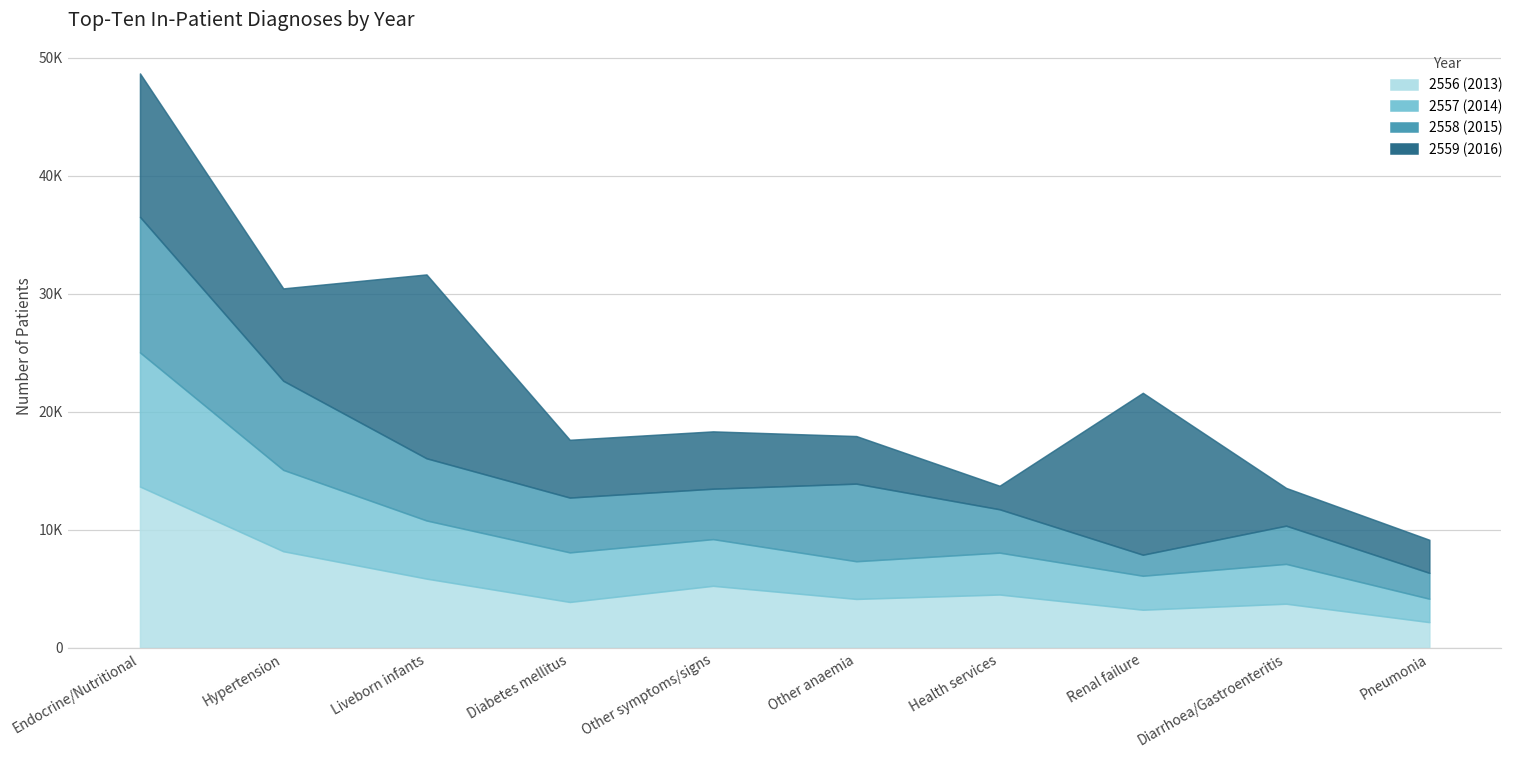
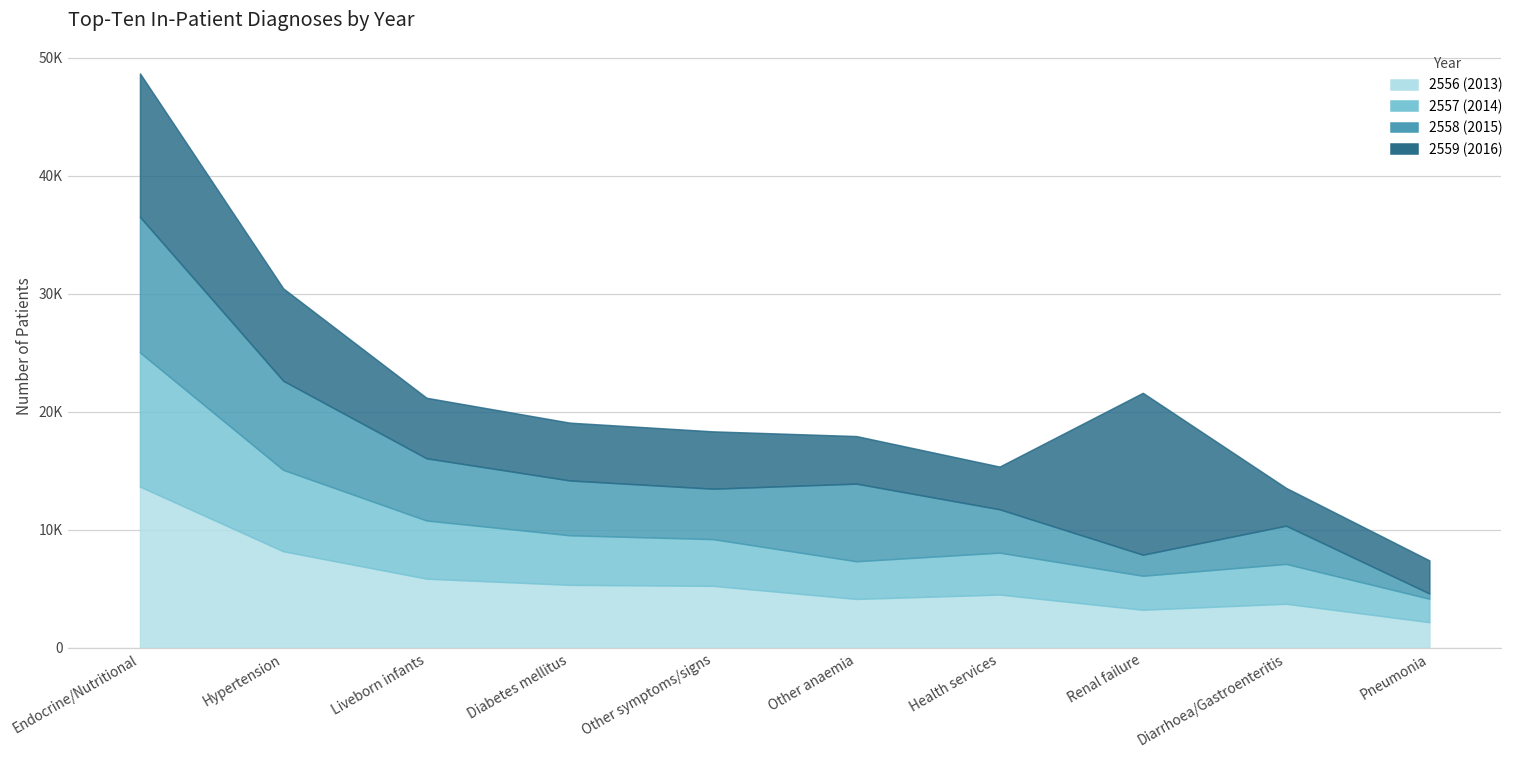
  {
    "2556 (2013)": {
      "Endocrine/Nutritional": 13700,
      "Hypertension": 8200,
      "Liveborn infants": 5900,
-     "Diabetes mellitus": 3900,
+     "Diabetes mellitus": 5300,
      "Other symptoms/signs": 5300,
      "Other anaemia": 4100,
      "Health services": 4500,
      "Renal failure": 3200,
      "Diarrhoea/Gastroenteritis": 3700,
      "Pneumonia": 2200
    },
    "2557 (2014)": {
      "Endocrine/Nutritional": 11400,
      "Hypertension": 6900,
      "Liveborn infants": 4900,
      "Diabetes mellitus": 4200,
      "Other symptoms/signs": 4000,
      "Other anaemia": 3200,
      "Health services": 3600,
      "Renal failure": 2900,
      "Diarrhoea/Gastroenteritis": 3400,
      "Pneumonia": 2000
    },
    "2558 (2015)": {
      "Endocrine/Nutritional": 11500,
      "Hypertension": 7600,
      "Liveborn infants": 5300,
      "Diabetes mellitus": 4600,
      "Other symptoms/signs": 4300,
      "Other anaemia": 6600,
      "Health services": 3700,
      "Renal failure": 1800,
      "Diarrhoea/Gastroenteritis": 3200,
-     "Pneumonia": 2200
+     "Pneumonia": 400
    },
    "2559 (2016)": {
      "Endocrine/Nutritional": 12200,
      "Hypertension": 7800,
-     "Liveborn infants": 15600,
+     "Liveborn infants": 5100,
      "Diabetes mellitus": 4900,
      "Other symptoms/signs": 4900,
      "Other anaemia": 4000,
-     "Health services": 2000,
+     "Health services": 3600,
      "Renal failure": 13700,
      "Diarrhoea/Gastroenteritis": 3200,
      "Pneumonia": 2800
    }
  }
